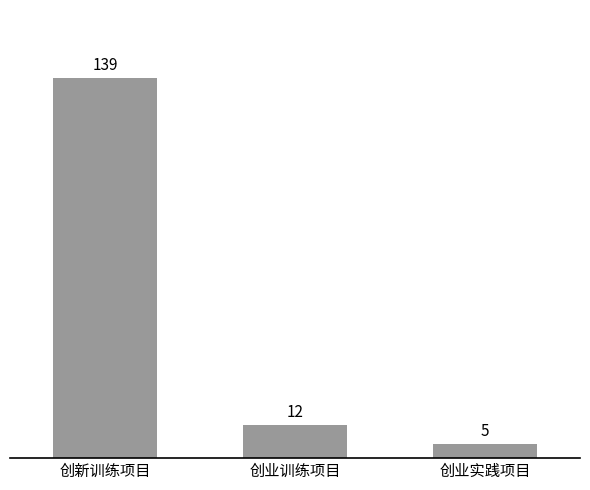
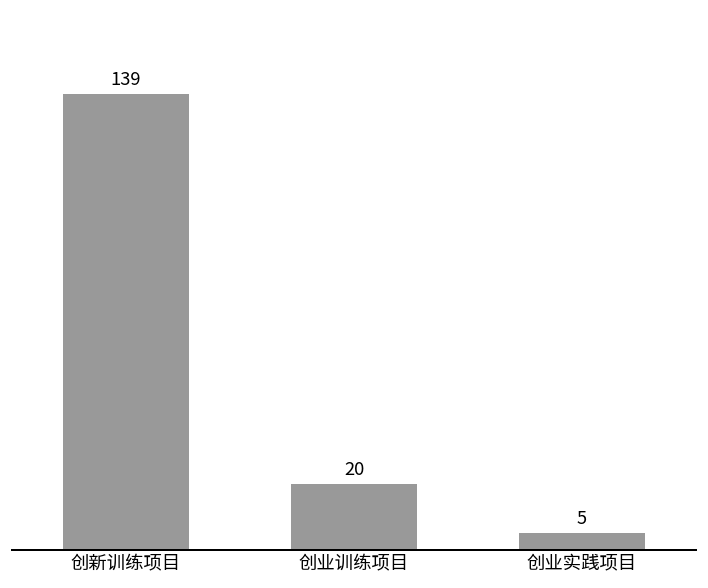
  {
    "创新训练项目": 139,
-   "创业训练项目": 12,
+   "创业训练项目": 20,
    "创业实践项目": 5
  }
